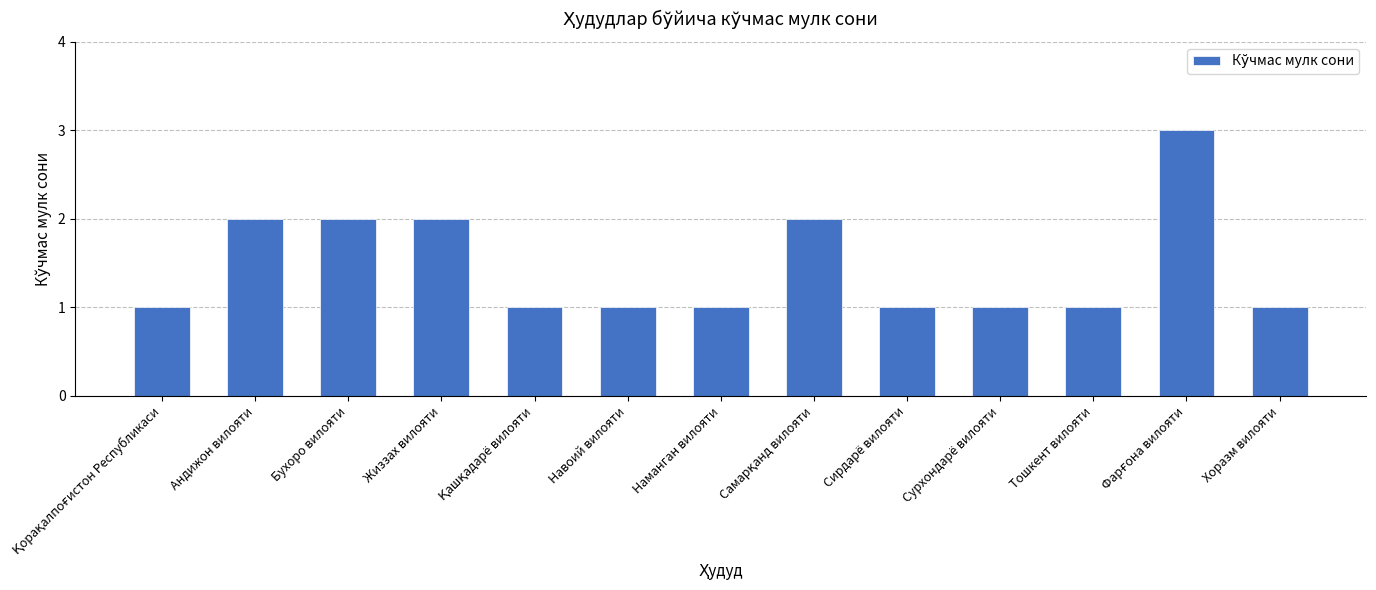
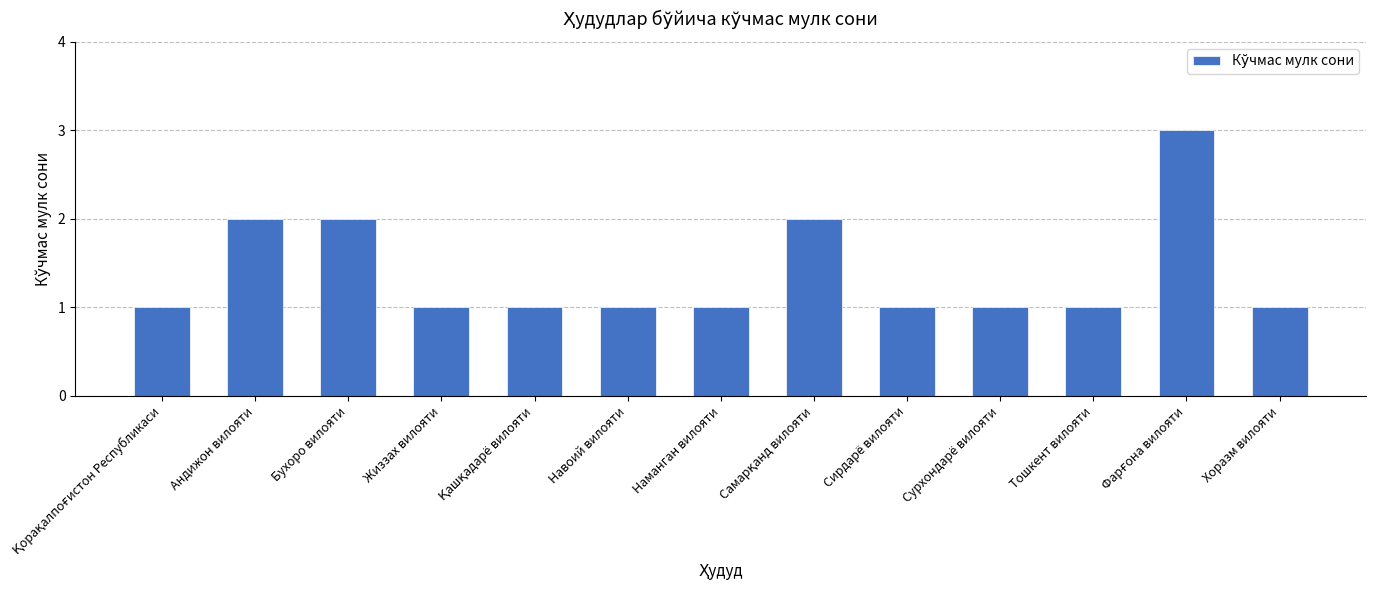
  {
    "Қорақалпоғистон Республикаси": 1,
    "Андижон вилояти": 2,
    "Бухоро вилояти": 2,
-   "Жиззах вилояти": 2,
+   "Жиззах вилояти": 1,
    "Қашқадарё вилояти": 1,
    "Навоий вилояти": 1,
    "Наманган вилояти": 1,
    "Самарқанд вилояти": 2,
    "Сирдарё вилояти": 1,
    "Сурхондарё вилояти": 1,
    "Тошкент вилояти": 1,
    "Фарғона вилояти": 3,
    "Хоразм вилояти": 1
  }
